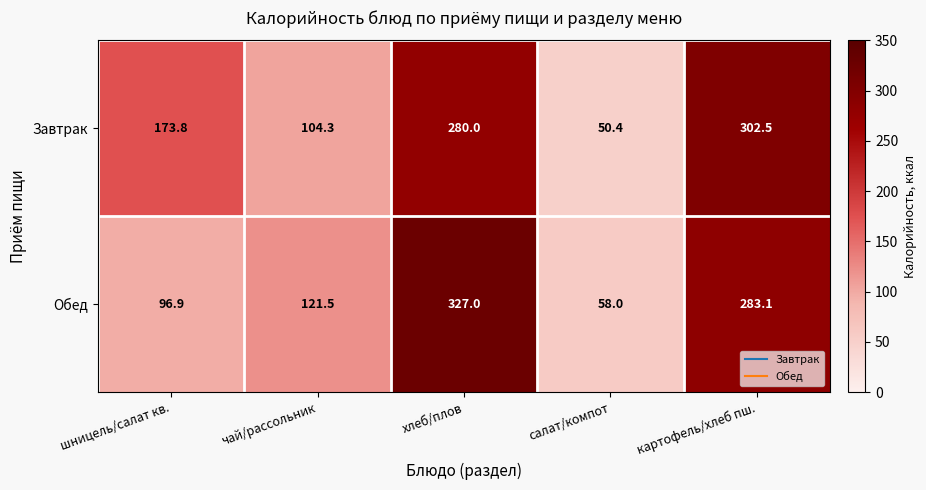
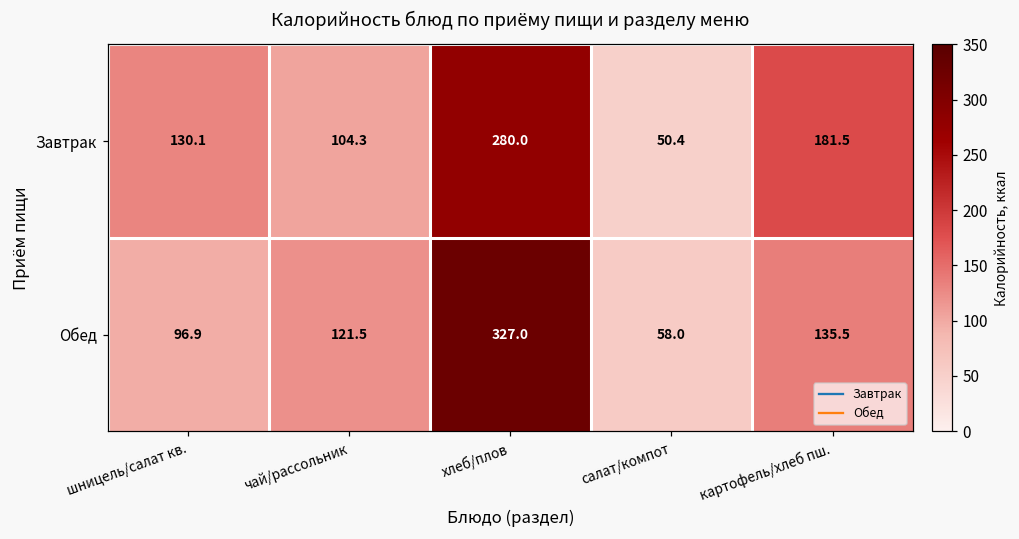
  {
    "Завтрак": {
-     "шницель/салат кв.": 173.8,
+     "шницель/салат кв.": 130.1,
      "чай/рассольник": 104.3,
      "хлеб/плов": 280.0,
      "салат/компот": 50.4,
-     "картофель/хлеб пш.": 302.5
+     "картофель/хлеб пш.": 181.5
    },
    "Обед": {
      "шницель/салат кв.": 96.9,
      "чай/рассольник": 121.5,
      "хлеб/плов": 327.0,
      "салат/компот": 58.0,
-     "картофель/хлеб пш.": 283.1
+     "картофель/хлеб пш.": 135.5
    }
  }
